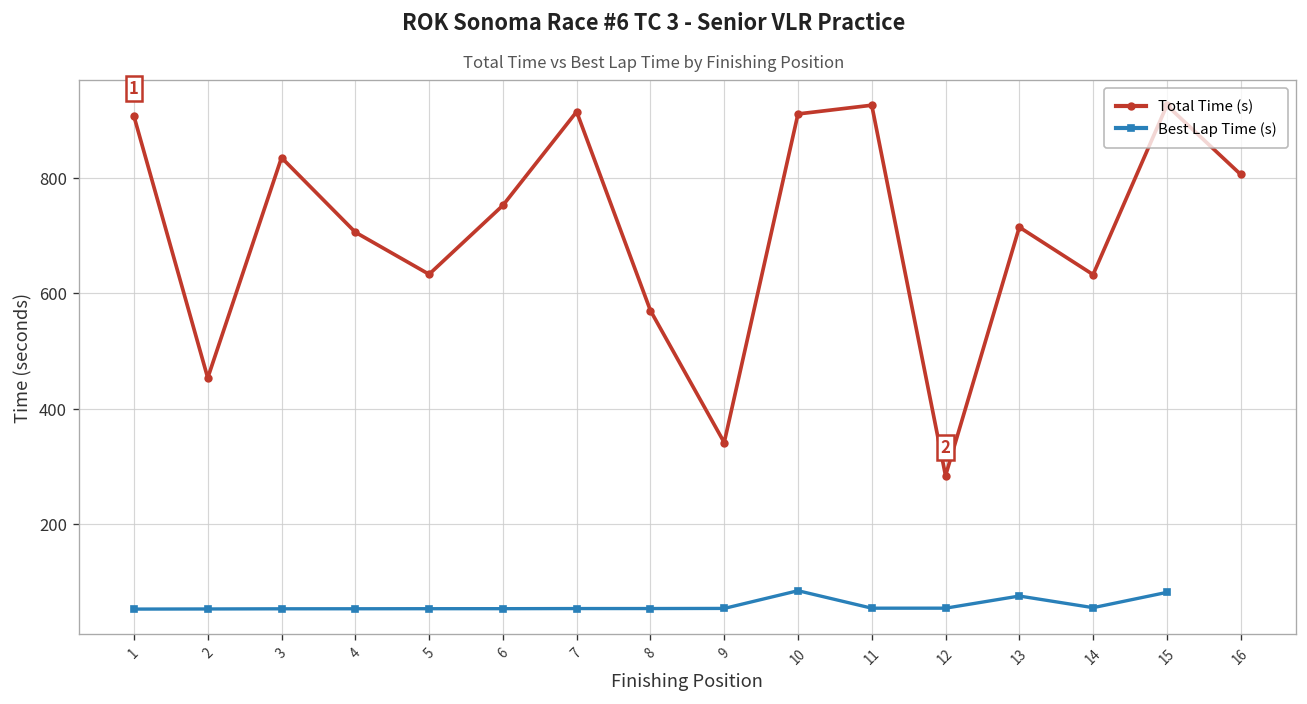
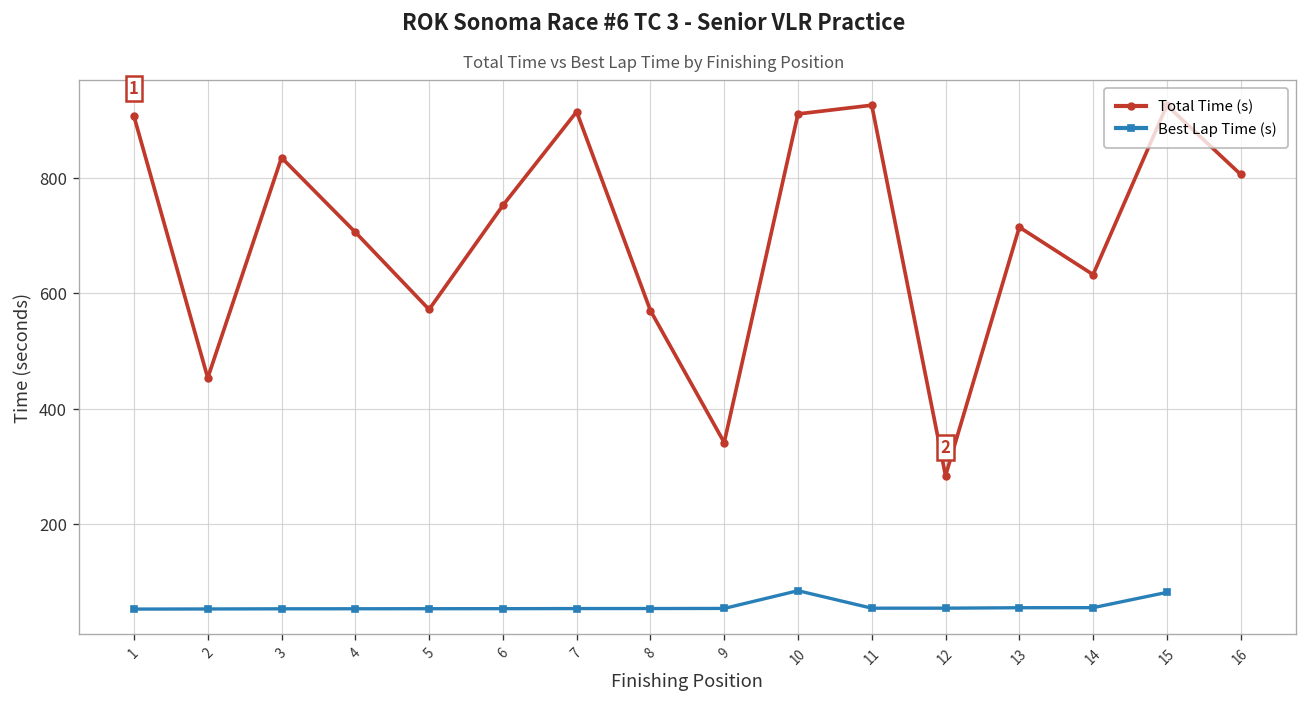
  {
    "Total Time (s)": {
      "2": 450,
      "3": 840,
      "4": 710,
-     "5": 630,
+     "5": 570,
      "6": 750,
      "7": 910,
      "8": 570,
      "9": 340,
      "10": 910,
      "11": 930,
      "13": 710,
      "14": 630,
      "16": 810
    },
    "Best Lap Time (s)": {
      "1": 50,
      "2": 50,
      "3": 50,
      "4": 50,
      "5": 50,
      "6": 50,
      "7": 50,
      "8": 50,
      "9": 50,
      "10": 80,
      "11": 50,
      "12": 50,
-     "13": 80,
+     "13": 60,
      "14": 60,
      "15": 80
    }
  }
